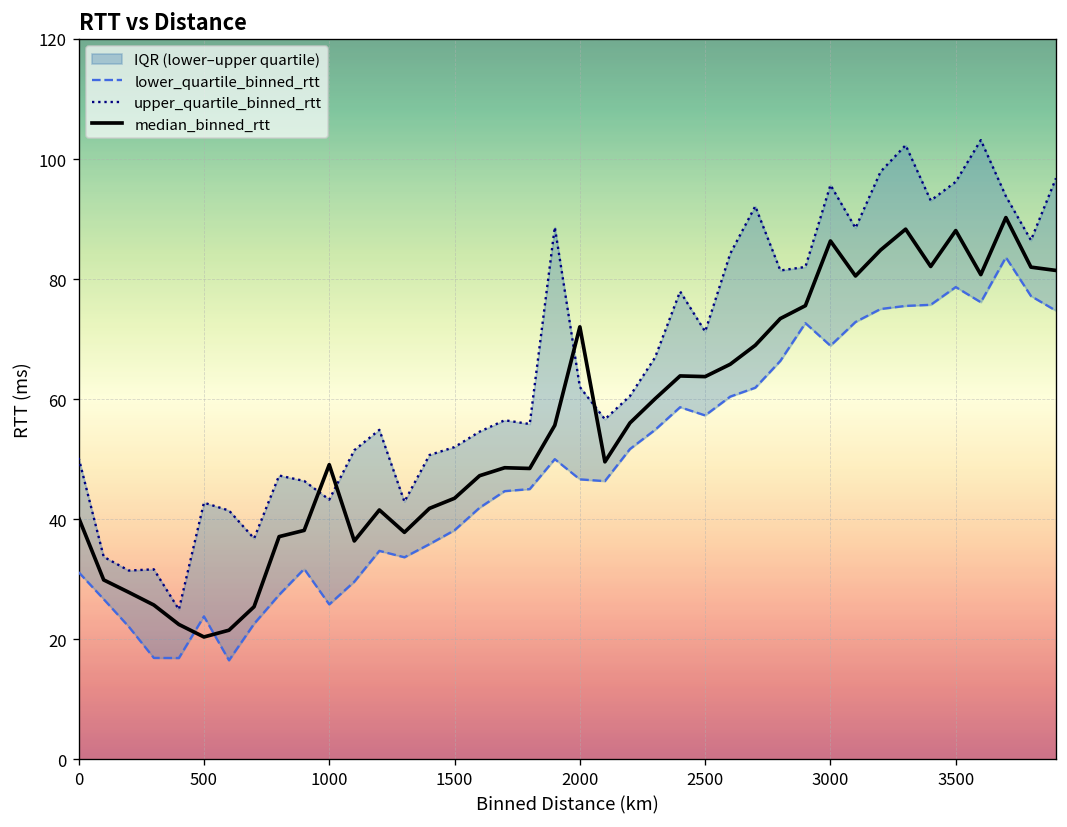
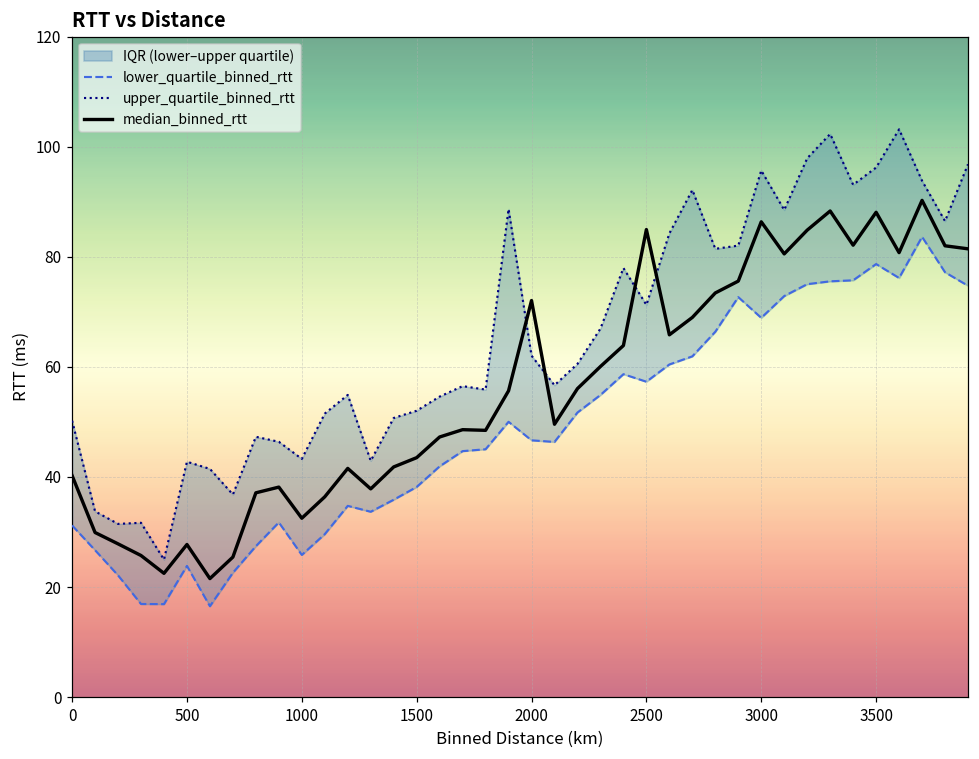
  {
    "median_binned_rtt": {
      "0": 40,
-     "500": 20,
-     "1000": 49,
+     "500": 28,
+     "1000": 33,
      "1500": 44,
      "2000": 72,
-     "2500": 64,
+     "2500": 85,
      "3000": 86,
      "3500": 88
    }
  }
